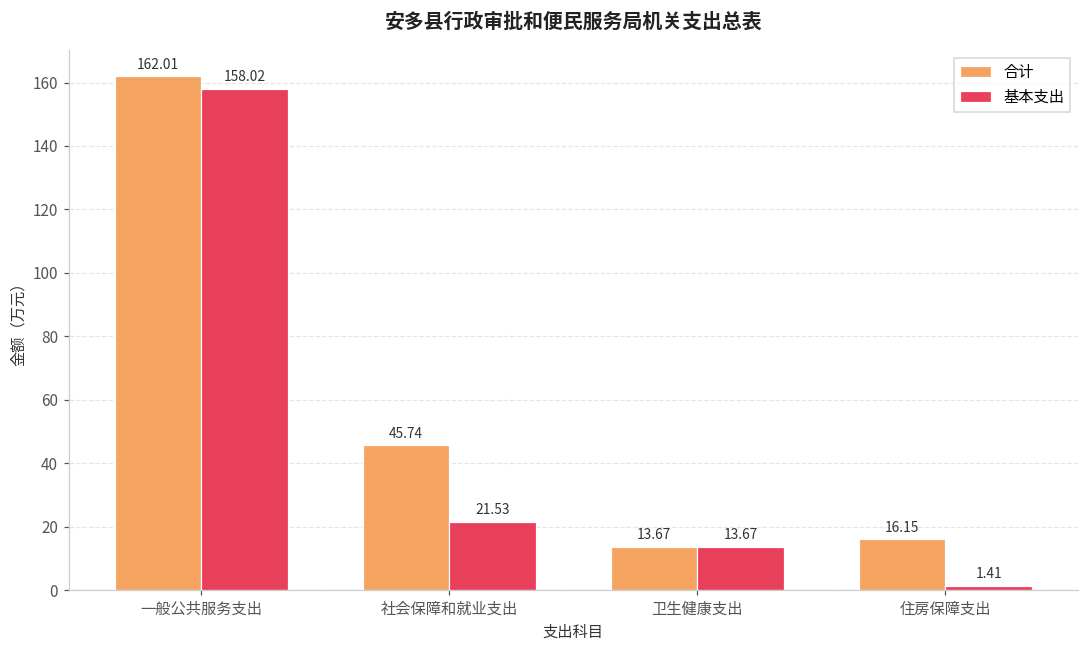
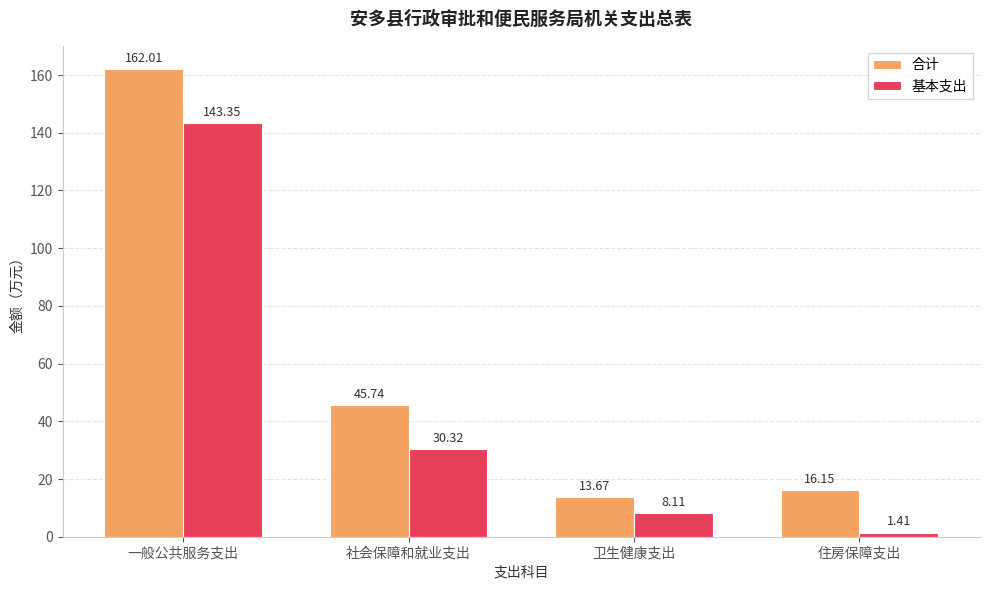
  {
    "合计": {
      "一般公共服务支出": 162.01,
      "社会保障和就业支出": 45.74,
      "卫生健康支出": 13.67,
      "住房保障支出": 16.15
    },
    "基本支出": {
-     "一般公共服务支出": 158.02,
-     "社会保障和就业支出": 21.53,
-     "卫生健康支出": 13.67,
+     "一般公共服务支出": 143.35,
+     "社会保障和就业支出": 30.32,
+     "卫生健康支出": 8.11,
      "住房保障支出": 1.41
    }
  }
